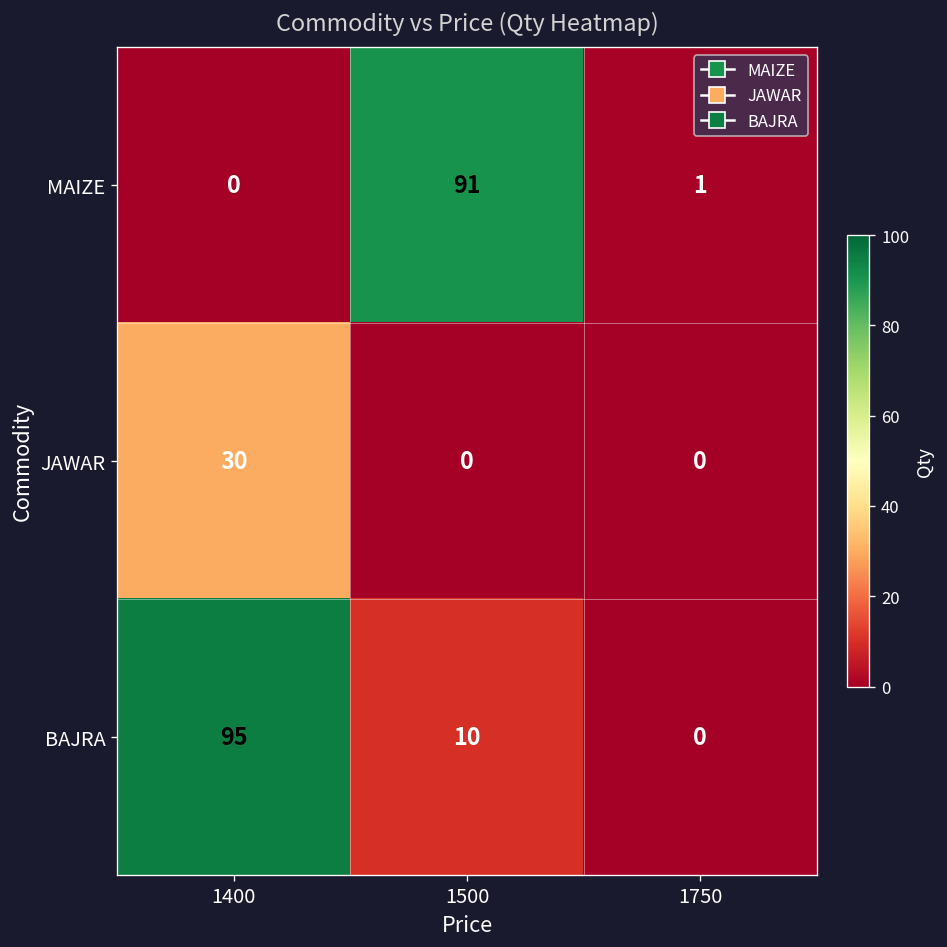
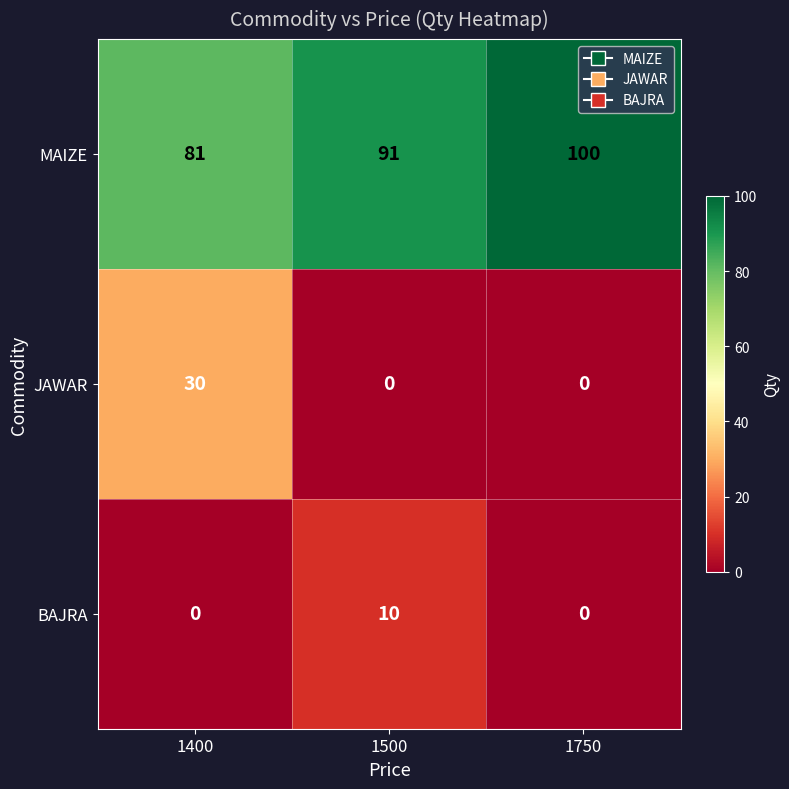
  {
    "MAIZE": {
-     "1400": 0,
+     "1400": 81,
      "1500": 91,
-     "1750": 1
+     "1750": 100
    },
    "JAWAR": {
      "1400": 30,
      "1500": 0,
      "1750": 0
    },
    "BAJRA": {
-     "1400": 95,
+     "1400": 0,
      "1500": 10,
      "1750": 0
    }
  }
